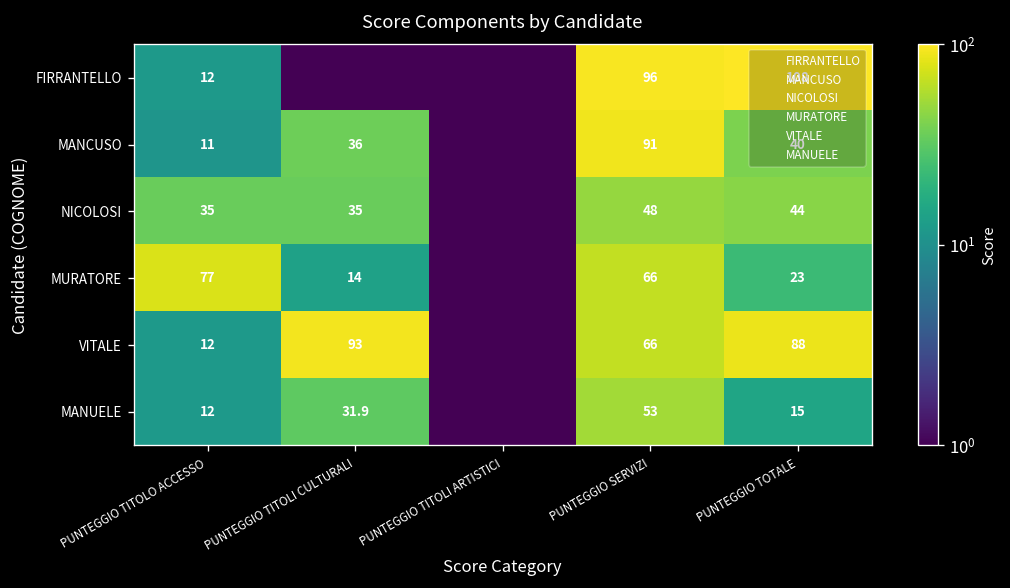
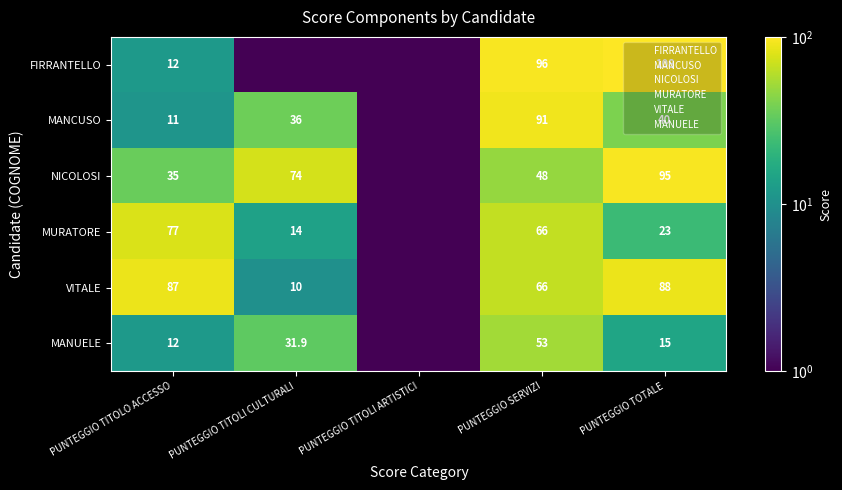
  {
    "FIRRANTELLO": {
      "PUNTEGGIO TITOLO ACCESSO": 12,
      "PUNTEGGIO SERVIZI": 96
    },
    "MANCUSO": {
      "PUNTEGGIO TITOLO ACCESSO": 11,
      "PUNTEGGIO TITOLI CULTURALI": 36,
      "PUNTEGGIO SERVIZI": 91
    },
    "NICOLOSI": {
      "PUNTEGGIO TITOLO ACCESSO": 35,
-     "PUNTEGGIO TITOLI CULTURALI": 35,
+     "PUNTEGGIO TITOLI CULTURALI": 74,
      "PUNTEGGIO SERVIZI": 48,
-     "PUNTEGGIO TOTALE": 44
+     "PUNTEGGIO TOTALE": 95
    },
    "MURATORE": {
      "PUNTEGGIO TITOLO ACCESSO": 77,
      "PUNTEGGIO TITOLI CULTURALI": 14,
      "PUNTEGGIO SERVIZI": 66,
      "PUNTEGGIO TOTALE": 23
    },
    "VITALE": {
-     "PUNTEGGIO TITOLO ACCESSO": 12,
-     "PUNTEGGIO TITOLI CULTURALI": 93,
+     "PUNTEGGIO TITOLO ACCESSO": 87,
+     "PUNTEGGIO TITOLI CULTURALI": 10,
      "PUNTEGGIO SERVIZI": 66,
      "PUNTEGGIO TOTALE": 88
    },
    "MANUELE": {
      "PUNTEGGIO TITOLO ACCESSO": 12,
      "PUNTEGGIO TITOLI CULTURALI": 31.9,
      "PUNTEGGIO SERVIZI": 53,
      "PUNTEGGIO TOTALE": 15
    }
  }
